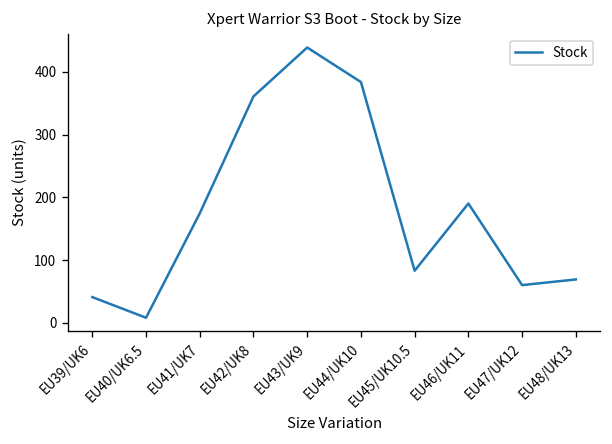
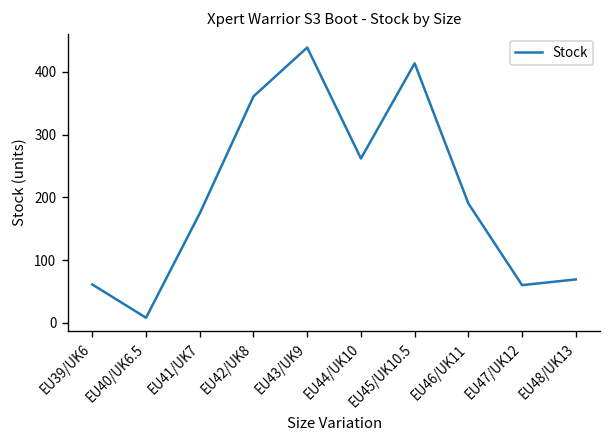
  {
-   "EU39/UK6": 40,
+   "EU39/UK6": 60,
    "EU40/UK6.5": 10,
    "EU41/UK7": 170,
    "EU42/UK8": 360,
    "EU43/UK9": 440,
-   "EU44/UK10": 380,
-   "EU45/UK10.5": 80,
+   "EU44/UK10": 260,
+   "EU45/UK10.5": 410,
    "EU46/UK11": 190,
    "EU47/UK12": 60,
    "EU48/UK13": 70
  }
